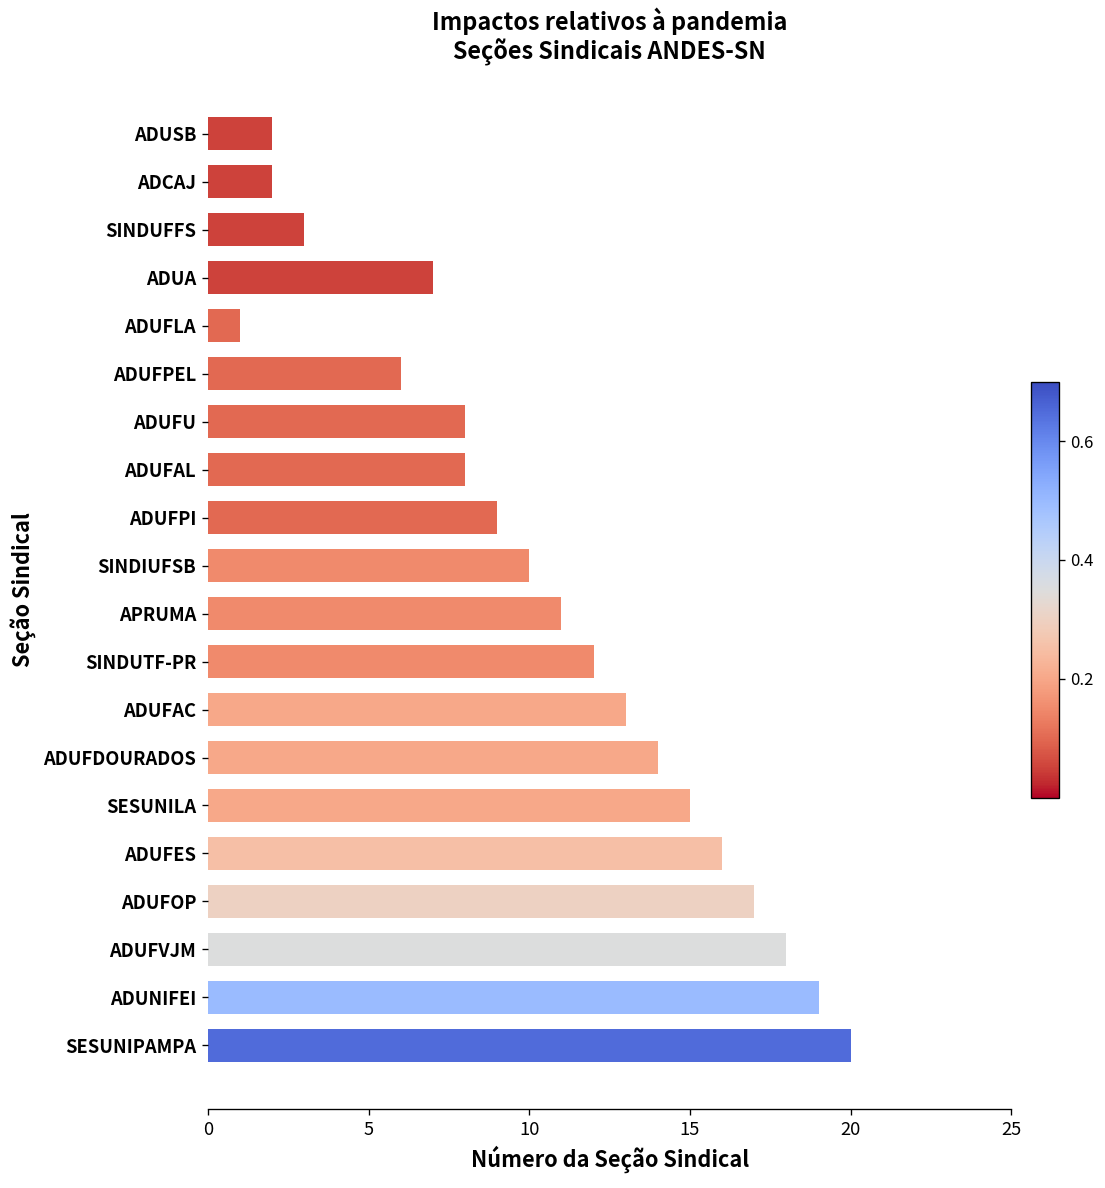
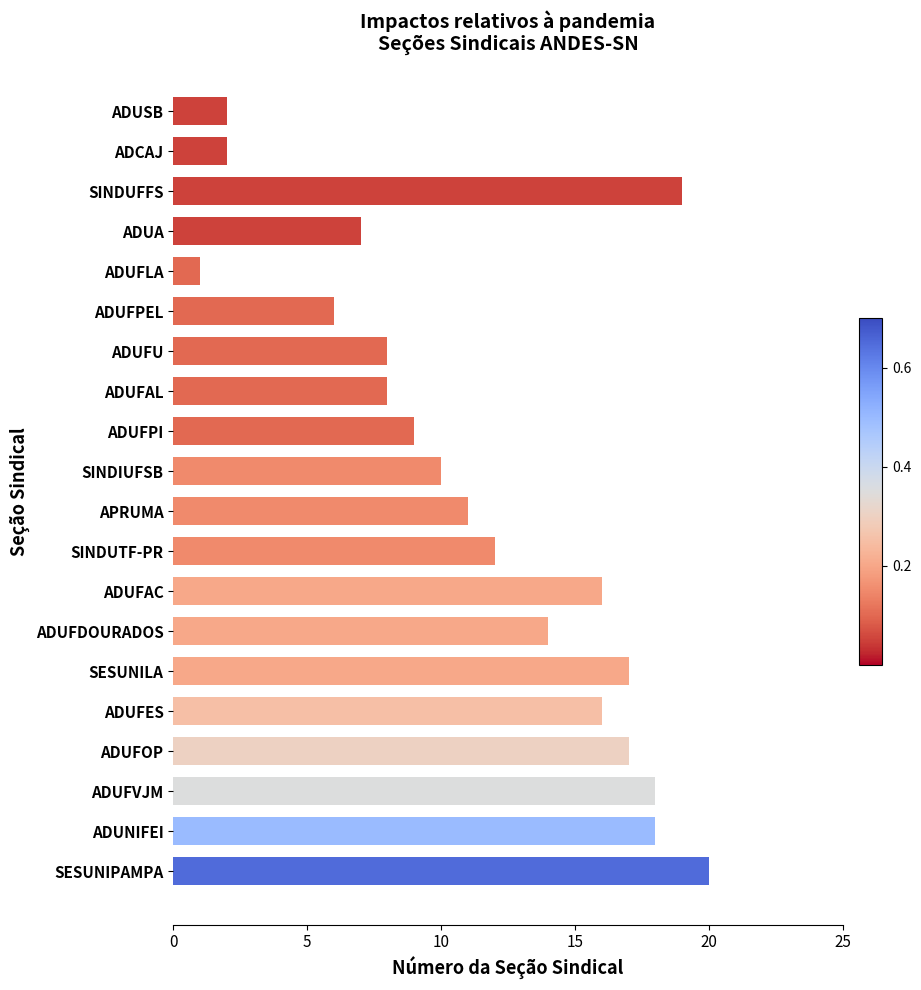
  {
    "ADUSB": 2,
    "ADCAJ": 2,
-   "SINDUFFS": 3,
+   "SINDUFFS": 19,
    "ADUA": 7,
    "ADUFLA": 1,
    "ADUFPEL": 6,
    "ADUFU": 8,
    "ADUFAL": 8,
    "ADUFPI": 9,
    "SINDIUFSB": 10,
    "APRUMA": 11,
    "SINDUTF-PR": 12,
-   "ADUFAC": 13,
+   "ADUFAC": 16,
    "ADUFDOURADOS": 14,
-   "SESUNILA": 15,
+   "SESUNILA": 17,
    "ADUFES": 16,
    "ADUFOP": 17,
    "ADUFVJM": 18,
-   "ADUNIFEI": 19,
+   "ADUNIFEI": 18,
    "SESUNIPAMPA": 20
  }
